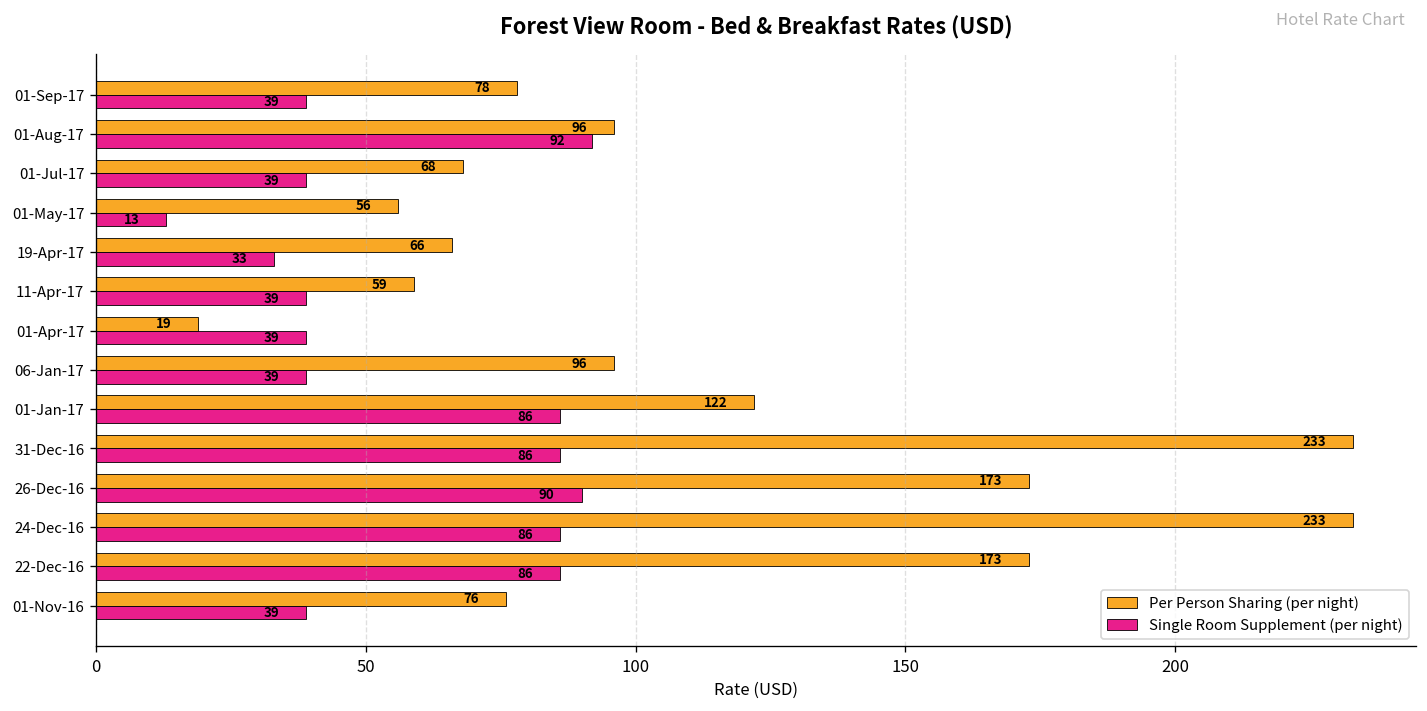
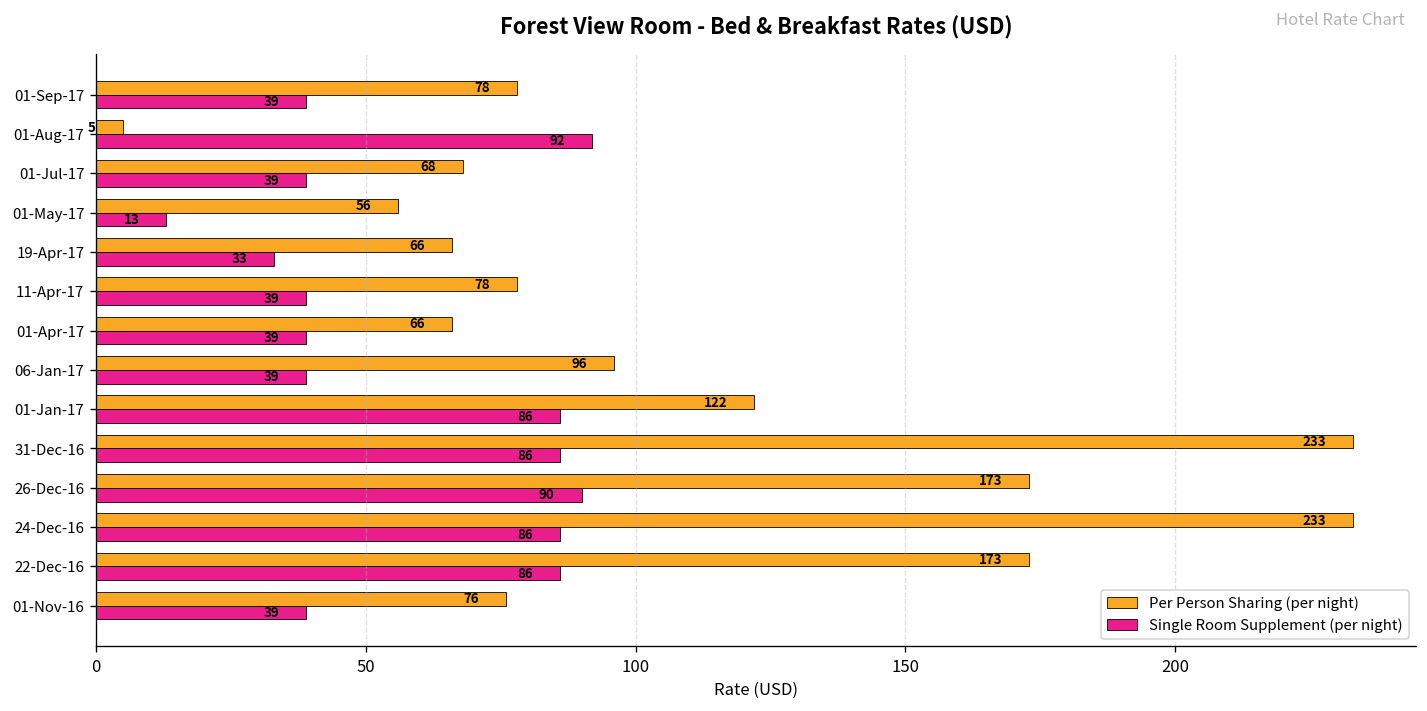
  {
    "Per Person Sharing (per night)": {
      "01-Sep-17": 78,
-     "01-Aug-17": 96,
+     "01-Aug-17": 5,
      "01-Jul-17": 68,
      "01-May-17": 56,
      "19-Apr-17": 66,
-     "11-Apr-17": 59,
-     "01-Apr-17": 19,
+     "11-Apr-17": 78,
+     "01-Apr-17": 66,
      "06-Jan-17": 96,
      "01-Jan-17": 122,
      "31-Dec-16": 233,
      "26-Dec-16": 173,
      "24-Dec-16": 233,
      "22-Dec-16": 173,
      "01-Nov-16": 76
    },
    "Single Room Supplement (per night)": {
      "01-Sep-17": 39,
      "01-Aug-17": 92,
      "01-Jul-17": 39,
      "01-May-17": 13,
      "19-Apr-17": 33,
      "11-Apr-17": 39,
      "01-Apr-17": 39,
      "06-Jan-17": 39,
      "01-Jan-17": 86,
      "31-Dec-16": 86,
      "26-Dec-16": 90,
      "24-Dec-16": 86,
      "22-Dec-16": 86,
      "01-Nov-16": 39
    }
  }
